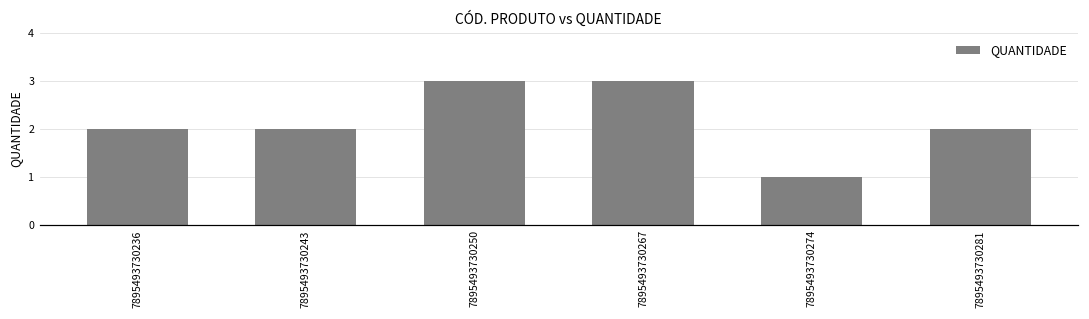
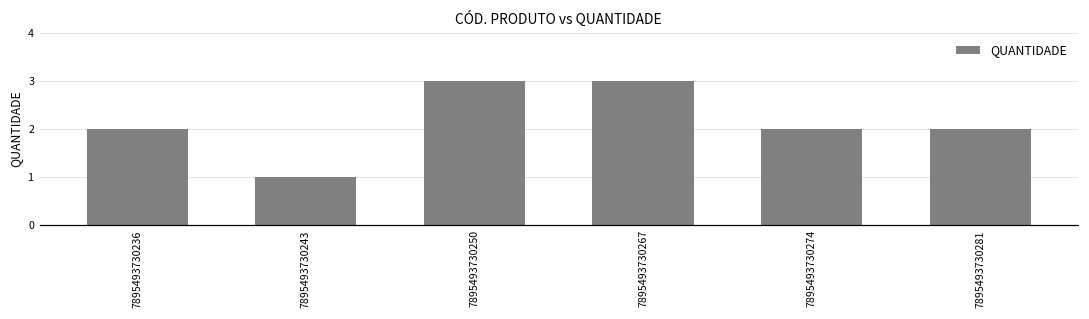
  {
    "7895493730236": 2,
-   "7895493730243": 2,
+   "7895493730243": 1,
    "7895493730250": 3,
    "7895493730267": 3,
-   "7895493730274": 1,
+   "7895493730274": 2,
    "7895493730281": 2
  }
